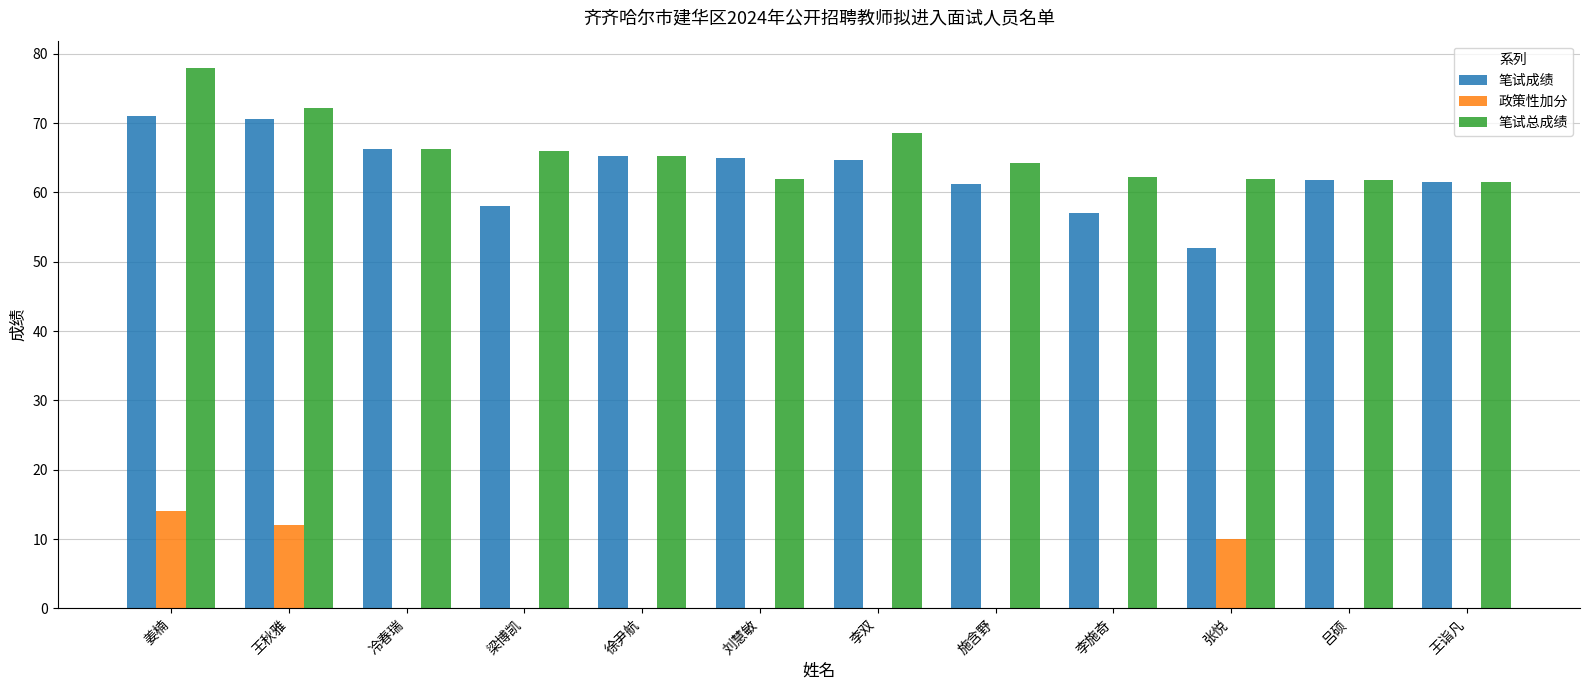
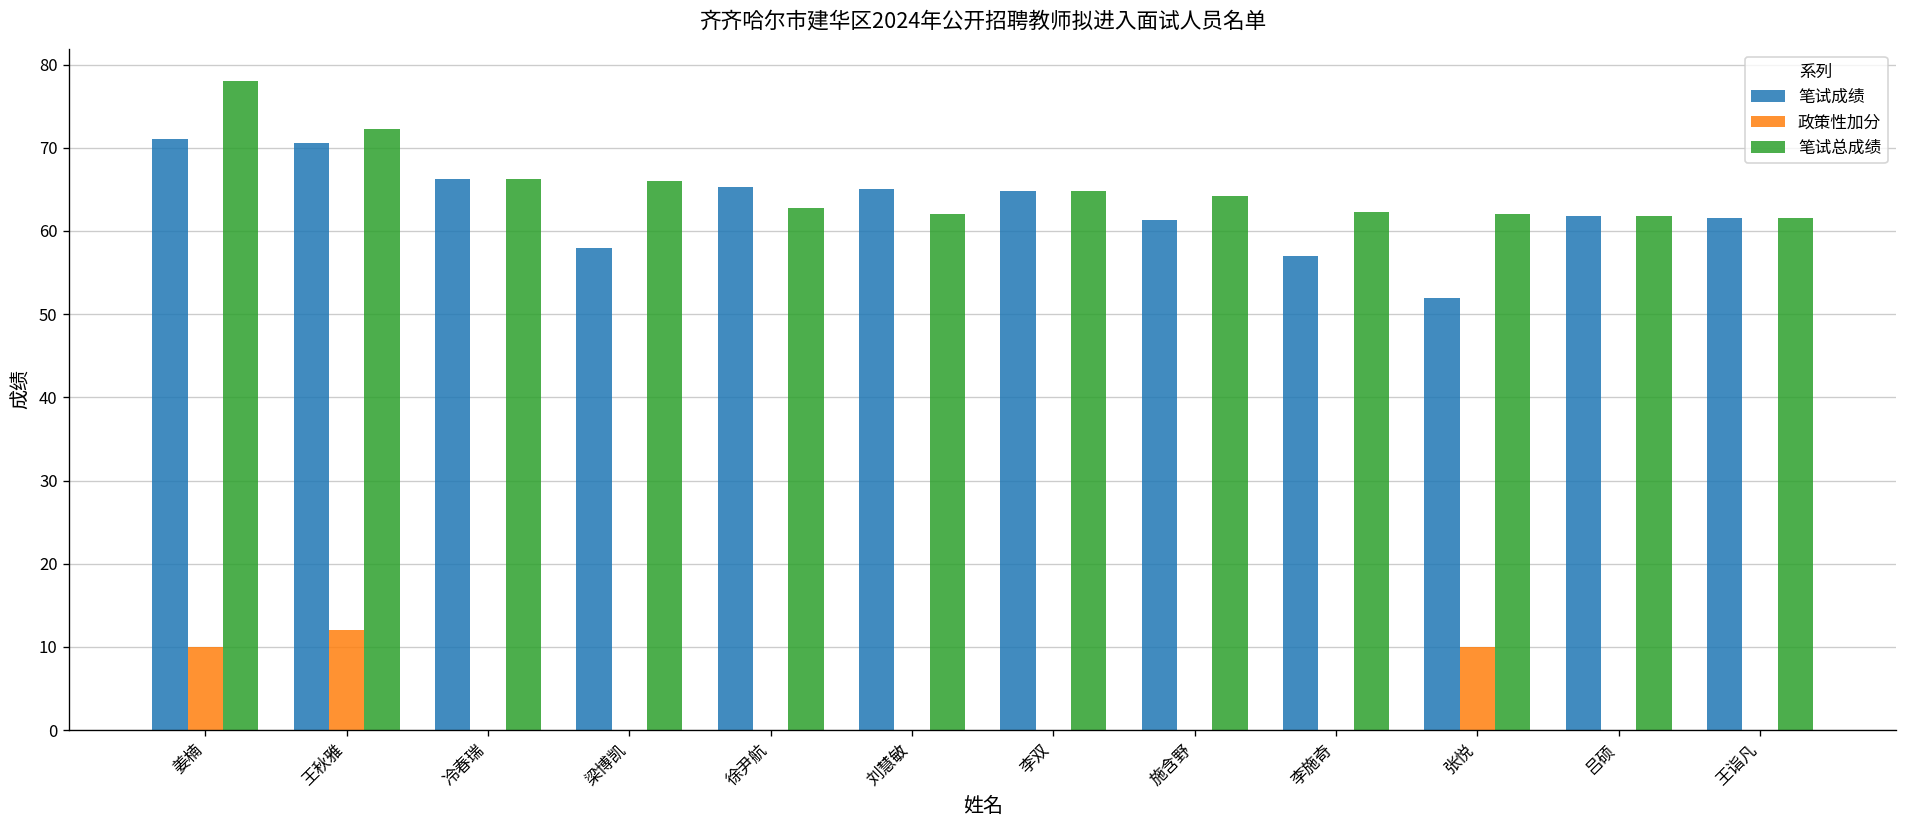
  {
    "笔试成绩": {
      "姜楠": 71,
      "王秋雅": 71,
      "冷春瑞": 66,
      "梁博凯": 58,
      "徐尹航": 65,
      "刘慧敏": 65,
      "李双": 65,
      "施含野": 61,
      "李施奇": 57,
      "张悦": 52,
      "吕硕": 62,
      "王诣凡": 62
    },
    "政策性加分": {
-     "姜楠": 14,
+     "姜楠": 10,
      "王秋雅": 12,
      "冷春瑞": 0,
      "梁博凯": 0,
      "徐尹航": 0,
      "刘慧敏": 0,
      "李双": 0,
      "施含野": 0,
      "李施奇": 0,
      "张悦": 10,
      "吕硕": 0,
      "王诣凡": 0
    },
    "笔试总成绩": {
      "姜楠": 78,
      "王秋雅": 72,
      "冷春瑞": 66,
      "梁博凯": 66,
-     "徐尹航": 65,
+     "徐尹航": 63,
      "刘慧敏": 62,
-     "李双": 69,
+     "李双": 65,
      "施含野": 64,
      "李施奇": 62,
      "张悦": 62,
      "吕硕": 62,
      "王诣凡": 62
    }
  }
